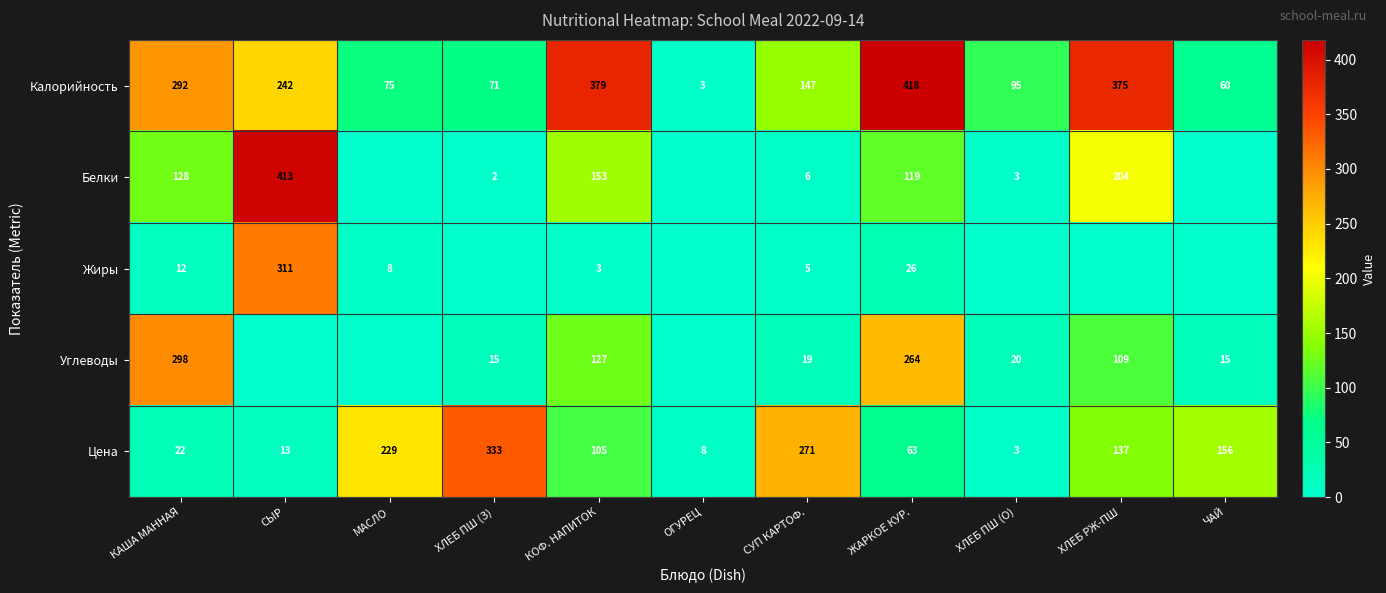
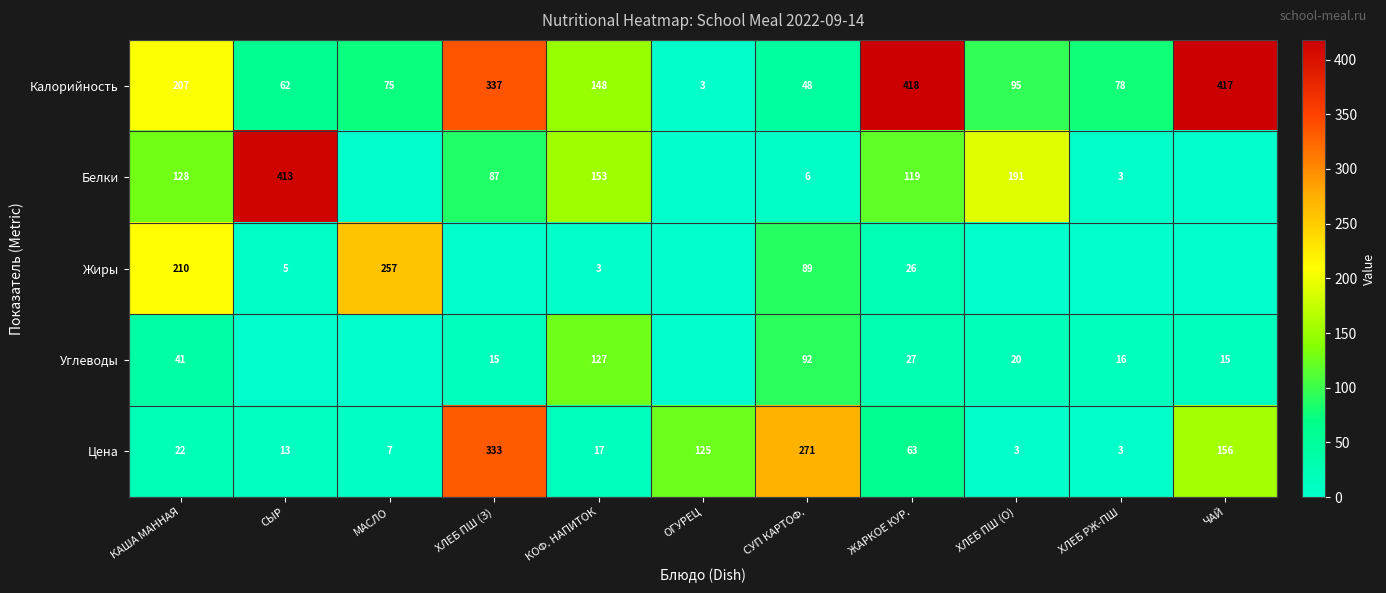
  {
    "Калорийность": {
-     "КАША МАННАЯ": 292,
-     "СЫР": 242,
+     "КАША МАННАЯ": 207,
+     "СЫР": 62,
      "МАСЛО": 75,
-     "ХЛЕБ ПШ (З)": 71,
-     "КОФ. НАПИТОК": 379,
+     "ХЛЕБ ПШ (З)": 337,
+     "КОФ. НАПИТОК": 148,
      "ОГУРЕЦ": 3,
-     "СУП КАРТОФ.": 147,
+     "СУП КАРТОФ.": 48,
      "ЖАРКОЕ КУР.": 418,
      "ХЛЕБ ПШ (О)": 95,
-     "ХЛЕБ РЖ-ПШ": 375,
-     "ЧАЙ": 60
+     "ХЛЕБ РЖ-ПШ": 78,
+     "ЧАЙ": 417
    },
    "Белки": {
      "КАША МАННАЯ": 128,
      "СЫР": 413,
-     "ХЛЕБ ПШ (З)": 2,
+     "ХЛЕБ ПШ (З)": 87,
      "КОФ. НАПИТОК": 153,
      "СУП КАРТОФ.": 6,
      "ЖАРКОЕ КУР.": 119,
-     "ХЛЕБ ПШ (О)": 3,
-     "ХЛЕБ РЖ-ПШ": 204
+     "ХЛЕБ ПШ (О)": 191,
+     "ХЛЕБ РЖ-ПШ": 3
    },
    "Жиры": {
-     "КАША МАННАЯ": 12,
-     "СЫР": 311,
-     "МАСЛО": 8,
+     "КАША МАННАЯ": 210,
+     "СЫР": 5,
+     "МАСЛО": 257,
      "КОФ. НАПИТОК": 3,
-     "СУП КАРТОФ.": 5,
+     "СУП КАРТОФ.": 89,
      "ЖАРКОЕ КУР.": 26
    },
    "Углеводы": {
-     "КАША МАННАЯ": 298,
+     "КАША МАННАЯ": 41,
      "ХЛЕБ ПШ (З)": 15,
      "КОФ. НАПИТОК": 127,
-     "СУП КАРТОФ.": 19,
-     "ЖАРКОЕ КУР.": 264,
+     "СУП КАРТОФ.": 92,
+     "ЖАРКОЕ КУР.": 27,
      "ХЛЕБ ПШ (О)": 20,
-     "ХЛЕБ РЖ-ПШ": 109,
+     "ХЛЕБ РЖ-ПШ": 16,
      "ЧАЙ": 15
    },
    "Цена": {
      "КАША МАННАЯ": 22,
      "СЫР": 13,
-     "МАСЛО": 229,
+     "МАСЛО": 7,
      "ХЛЕБ ПШ (З)": 333,
-     "КОФ. НАПИТОК": 105,
-     "ОГУРЕЦ": 8,
+     "КОФ. НАПИТОК": 17,
+     "ОГУРЕЦ": 125,
      "СУП КАРТОФ.": 271,
      "ЖАРКОЕ КУР.": 63,
      "ХЛЕБ ПШ (О)": 3,
-     "ХЛЕБ РЖ-ПШ": 137,
+     "ХЛЕБ РЖ-ПШ": 3,
      "ЧАЙ": 156
    }
  }
